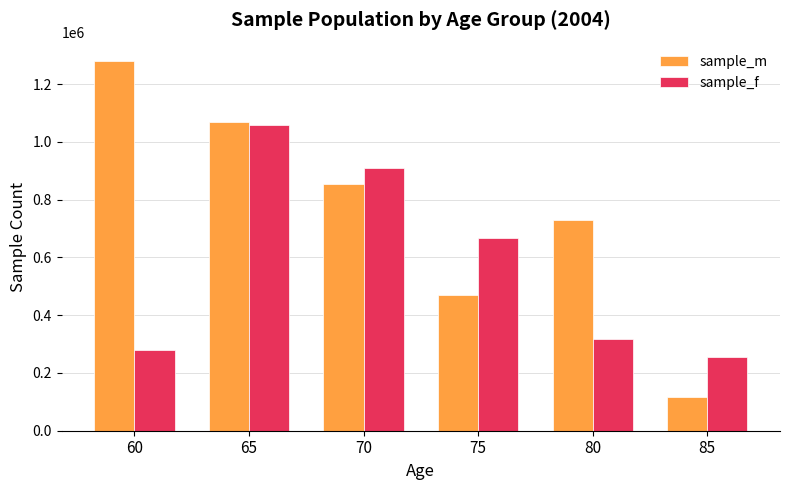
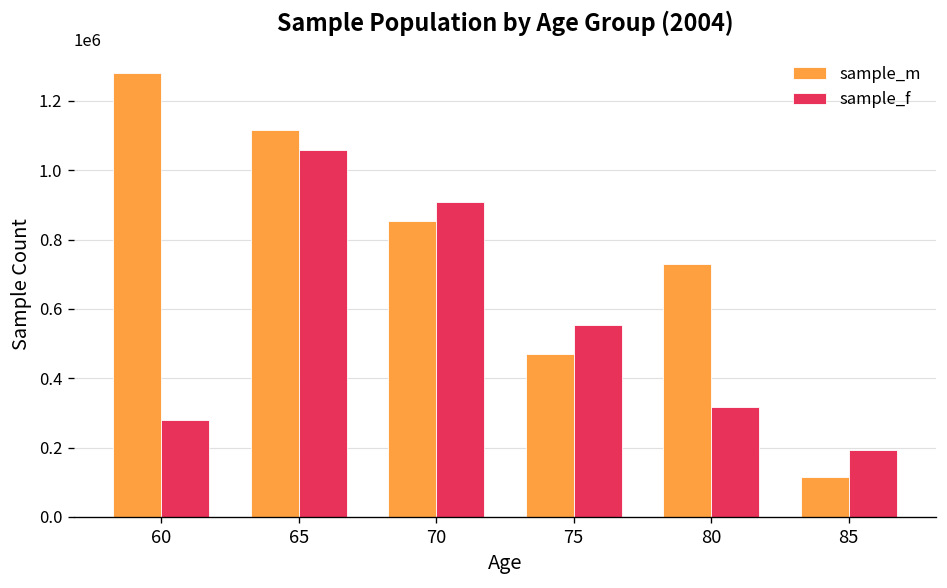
  {
    "sample_m": {
      "60": 1280000,
-     "65": 1070000,
+     "65": 1120000,
      "70": 850000,
      "75": 470000,
      "80": 730000,
      "85": 120000
    },
    "sample_f": {
      "60": 280000,
      "65": 1060000,
      "70": 910000,
-     "75": 670000,
+     "75": 550000,
      "80": 320000,
-     "85": 260000
+     "85": 190000
    }
  }
